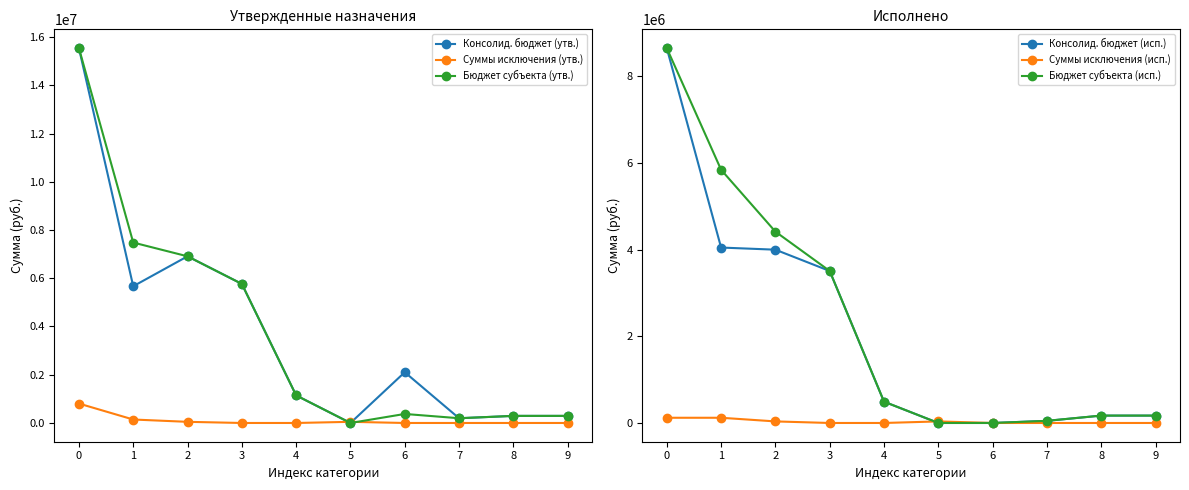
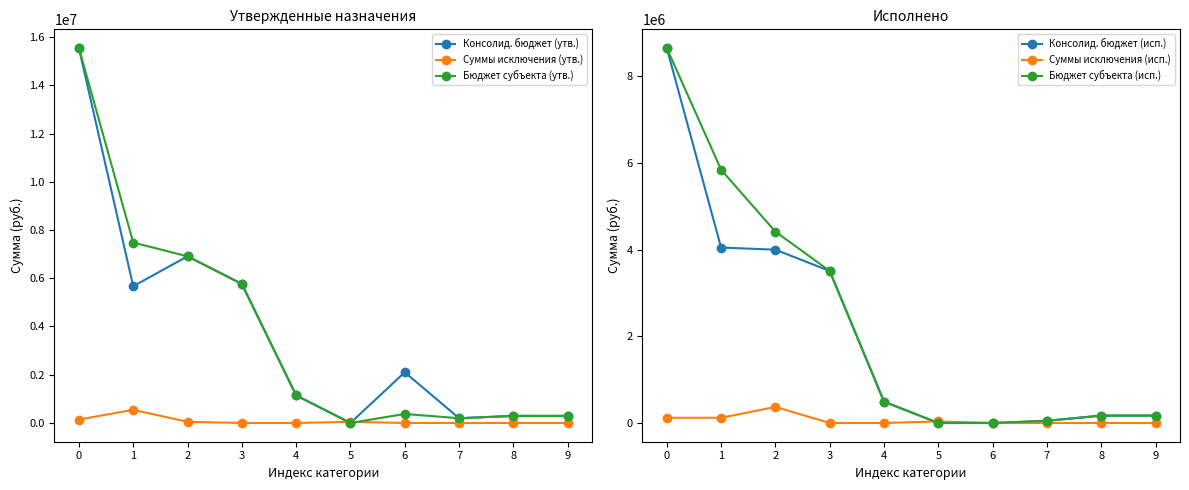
  {
    "Утвержденные назначения": {
      "Консолид. бюджет (утв.)": {
        "1": 5700000,
        "6": 2100000
      },
      "Суммы исключения (утв.)": {
-       "0": 800000,
-       "1": 100000,
+       "0": 100000,
+       "1": 500000,
        "2": 0,
        "3": 0,
        "4": 0,
        "6": 0,
        "7": 0,
        "8": 0,
        "9": 0
      },
      "Бюджет субъекта (утв.)": {
        "1": 7500000,
        "6": 400000
      }
    },
    "Исполнено": {
      "Консолид. бюджет (исп.)": {
        "1": 4000000,
        "2": 4000000
      },
      "Суммы исключения (исп.)": {
        "0": 100000,
        "1": 100000,
-       "2": 0,
+       "2": 400000,
        "3": 0,
        "4": 0,
        "8": 0,
        "9": 0
      },
      "Бюджет субъекта (исп.)": {
        "1": 5800000,
        "2": 4400000
      }
    }
  }
